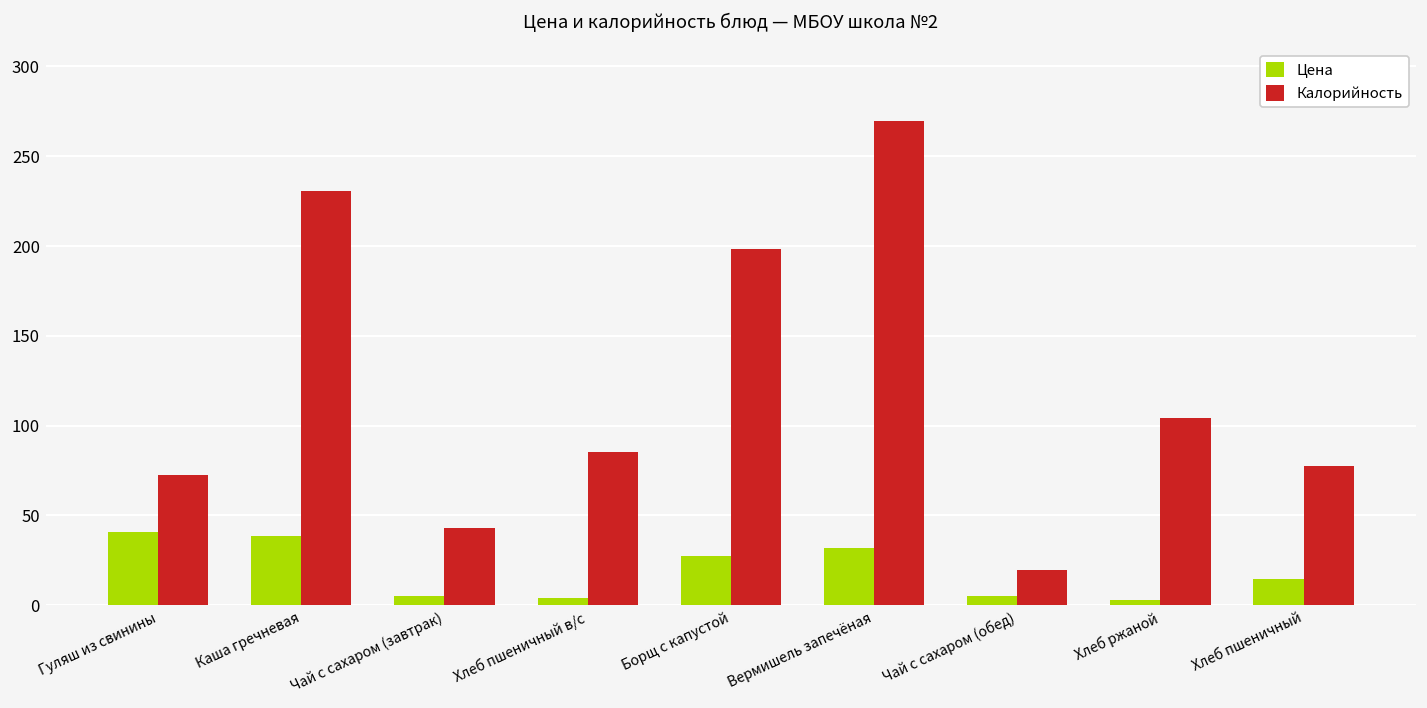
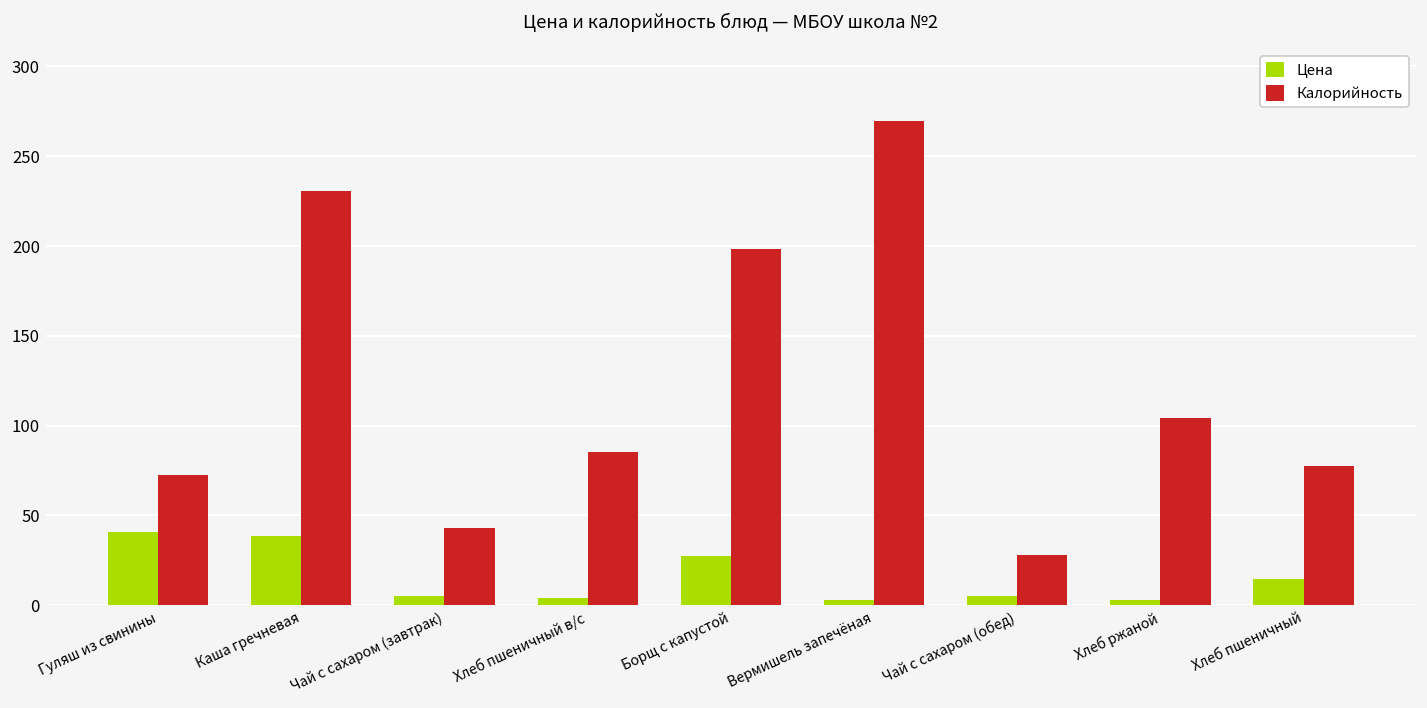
  {
    "Цена": {
      "Гуляш из свинины": 41,
      "Каша гречневая": 38,
      "Чай с сахаром (завтрак)": 5,
      "Хлеб пшеничный в/с": 4,
      "Борщ с капустой": 28,
-     "Вермишель запечёная": 32,
+     "Вермишель запечёная": 3,
      "Чай с сахаром (обед)": 5,
      "Хлеб ржаной": 3,
      "Хлеб пшеничный": 15
    },
    "Калорийность": {
      "Гуляш из свинины": 73,
      "Каша гречневая": 230,
      "Чай с сахаром (завтрак)": 43,
      "Хлеб пшеничный в/с": 86,
      "Борщ с капустой": 198,
      "Вермишель запечёная": 270,
-     "Чай с сахаром (обед)": 20,
+     "Чай с сахаром (обед)": 28,
      "Хлеб ржаной": 104,
      "Хлеб пшеничный": 78
    }
  }
